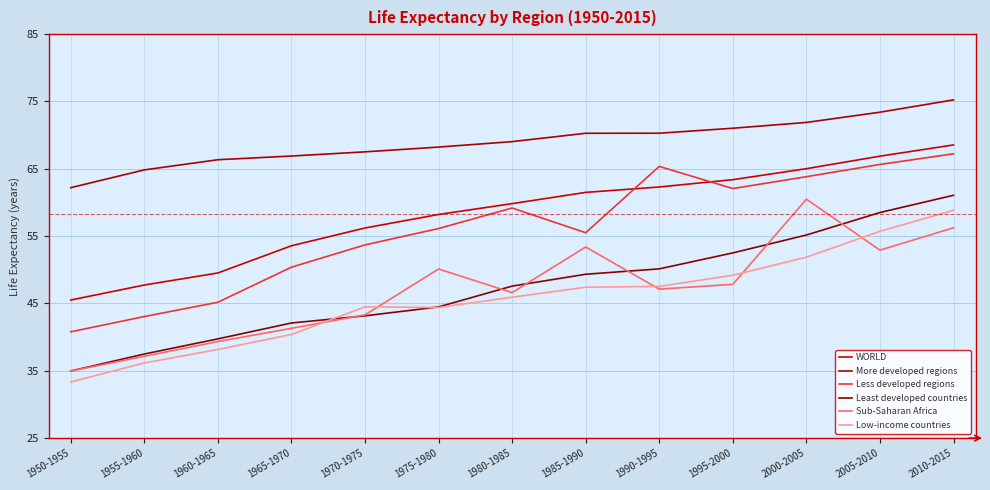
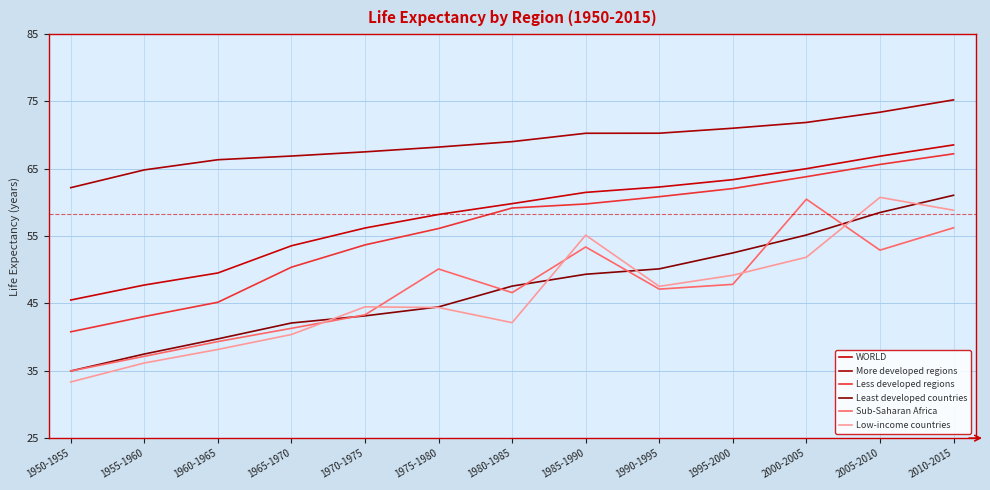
  {
    "Less developed regions": {
      "1950-1955": 41,
      "1955-1960": 43,
      "1960-1965": 45,
      "1965-1970": 50,
      "1970-1975": 54,
      "1975-1980": 56,
      "1980-1985": 59,
-     "1985-1990": 56,
-     "1990-1995": 65,
+     "1985-1990": 60,
+     "1990-1995": 61,
      "1995-2000": 62,
      "2000-2005": 64,
      "2005-2010": 66,
      "2010-2015": 67
    },
    "Sub-Saharan Africa": {
      "1960-1965": 39,
      "1965-1970": 41,
      "1975-1980": 50,
      "1980-1985": 47,
      "1985-1990": 53,
      "1990-1995": 47,
      "1995-2000": 48,
      "2000-2005": 60,
      "2005-2010": 53,
      "2010-2015": 56
    },
    "Low-income countries": {
      "1950-1955": 33,
      "1955-1960": 36,
      "1960-1965": 38,
      "1965-1970": 40,
      "1970-1975": 45,
-     "1980-1985": 46,
-     "1985-1990": 47,
+     "1980-1985": 42,
+     "1985-1990": 55,
      "1990-1995": 48,
      "1995-2000": 49,
      "2000-2005": 52,
-     "2005-2010": 56,
+     "2005-2010": 61,
      "2010-2015": 59
    }
  }
